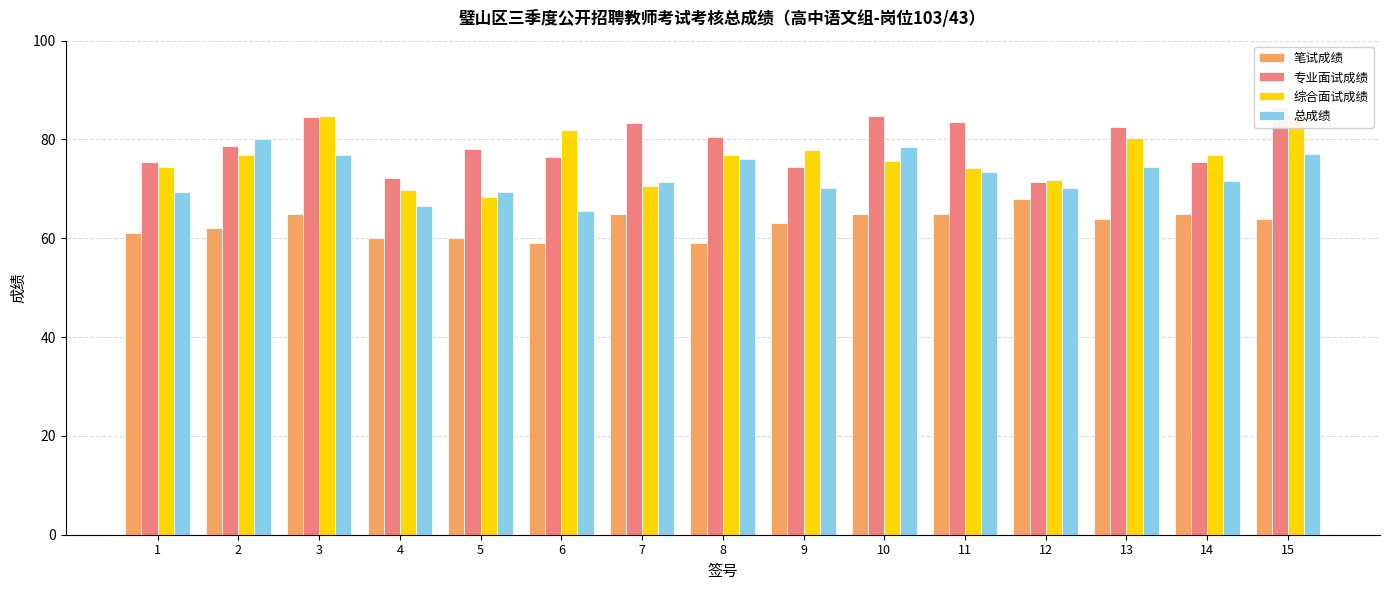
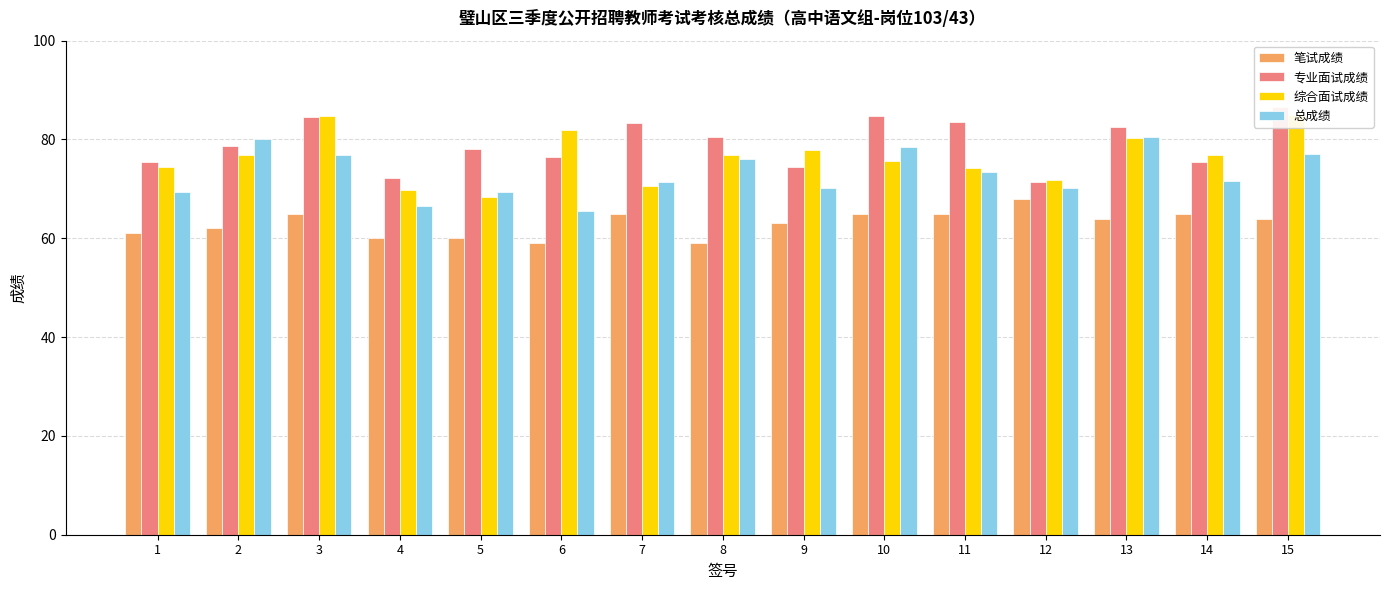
  {
    "综合面试成绩": {
      "1": 74,
      "2": 77,
      "3": 85,
      "4": 70,
      "5": 68,
      "6": 82,
      "7": 71,
      "8": 77,
      "9": 78,
      "10": 76,
      "11": 74,
      "12": 72,
      "13": 80,
      "14": 77
    },
    "总成绩": {
      "1": 69,
      "2": 80,
      "3": 77,
      "4": 67,
      "5": 69,
      "6": 66,
      "7": 71,
      "8": 76,
      "9": 70,
      "10": 78,
      "11": 73,
      "12": 70,
-     "13": 75,
+     "13": 81,
      "14": 72,
      "15": 77
    }
  }
